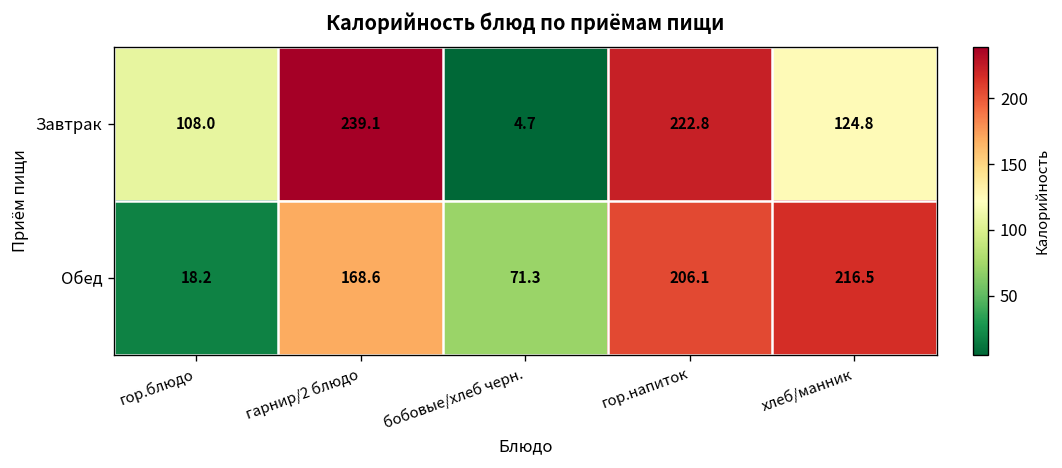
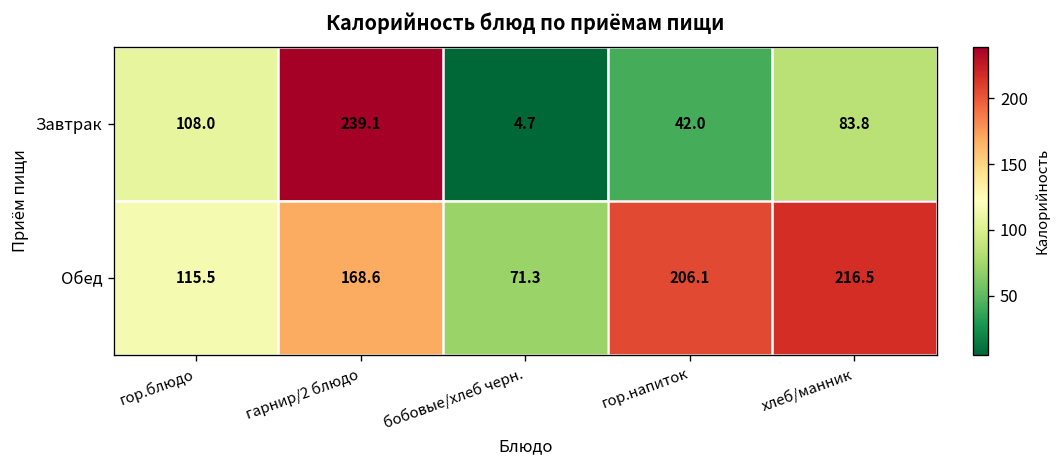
  {
    "Завтрак": {
      "гор.блюдо": 108.0,
      "гарнир/2 блюдо": 239.1,
      "бобовые/хлеб черн.": 4.7,
-     "гор.напиток": 222.8,
-     "хлеб/манник": 124.8
+     "гор.напиток": 42.0,
+     "хлеб/манник": 83.8
    },
    "Обед": {
-     "гор.блюдо": 18.2,
+     "гор.блюдо": 115.5,
      "гарнир/2 блюдо": 168.6,
      "бобовые/хлеб черн.": 71.3,
      "гор.напиток": 206.1,
      "хлеб/манник": 216.5
    }
  }
